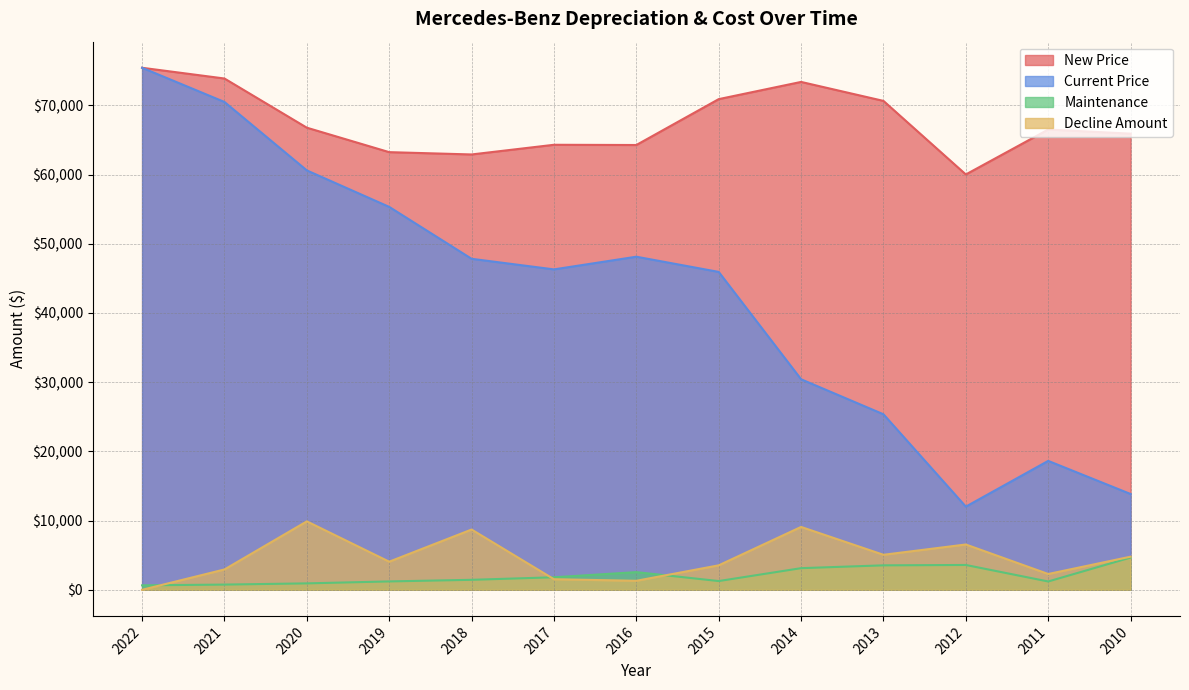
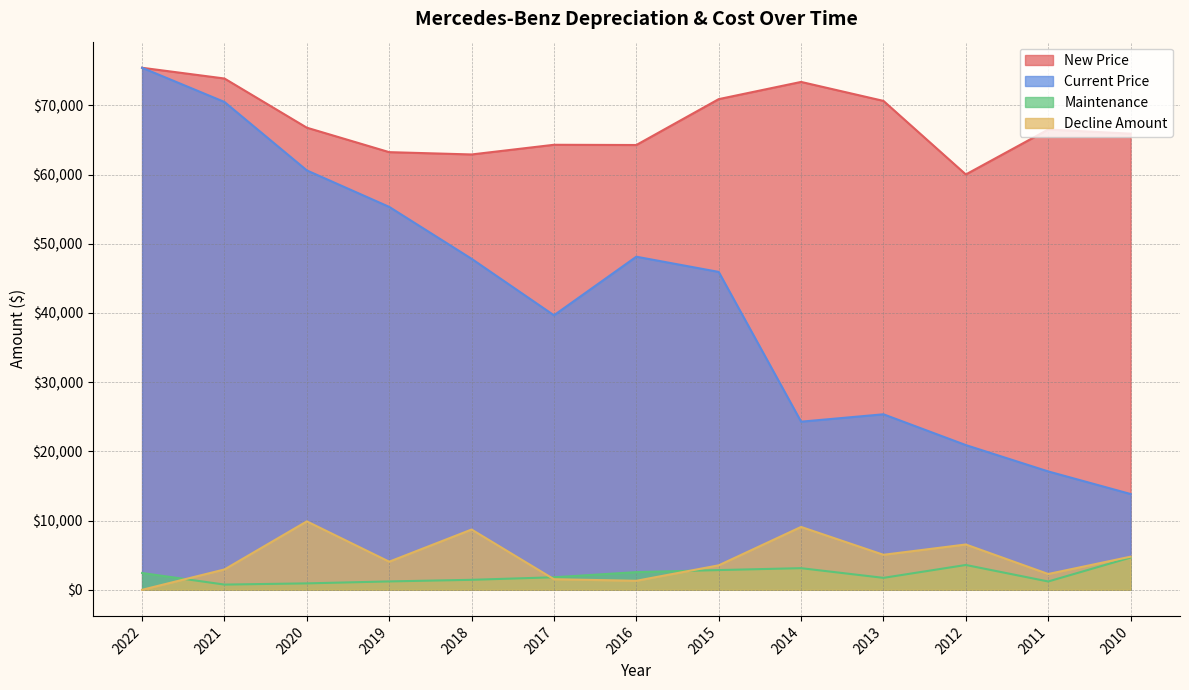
  {
    "New Price": {
      "2021": "$74,000",
      "2020": "$67,000",
      "2019": "$63,000",
      "2018": "$63,000",
      "2017": "$64,000",
      "2016": "$64,000",
      "2015": "$71,000",
      "2014": "$73,000",
      "2013": "$71,000",
      "2012": "$60,000"
    },
    "Current Price": {
      "2021": "$70,000",
      "2020": "$61,000",
      "2019": "$55,000",
      "2018": "$48,000",
-     "2017": "$46,000",
+     "2017": "$40,000",
      "2016": "$48,000",
      "2015": "$46,000",
-     "2014": "$30,000",
+     "2014": "$24,000",
      "2013": "$25,000",
-     "2012": "$12,000",
-     "2011": "$19,000",
+     "2012": "$21,000",
+     "2011": "$17,000",
      "2010": "$14,000"
    },
    "Maintenance": {
-     "2022": "$1,000",
+     "2022": "$2,000",
      "2021": "$1,000",
      "2020": "$1,000",
      "2019": "$1,000",
      "2018": "$1,000",
      "2016": "$3,000",
-     "2015": "$1,000",
+     "2015": "$3,000",
      "2014": "$3,000",
-     "2013": "$4,000",
+     "2013": "$2,000",
      "2012": "$4,000",
      "2011": "$1,000"
    },
    "Decline Amount": {
      "2022": "$0",
      "2021": "$3,000",
      "2020": "$10,000",
      "2019": "$4,000",
      "2018": "$9,000",
      "2016": "$1,000",
      "2015": "$4,000",
      "2014": "$9,000",
      "2013": "$5,000",
      "2012": "$7,000",
      "2011": "$2,000"
    }
  }
